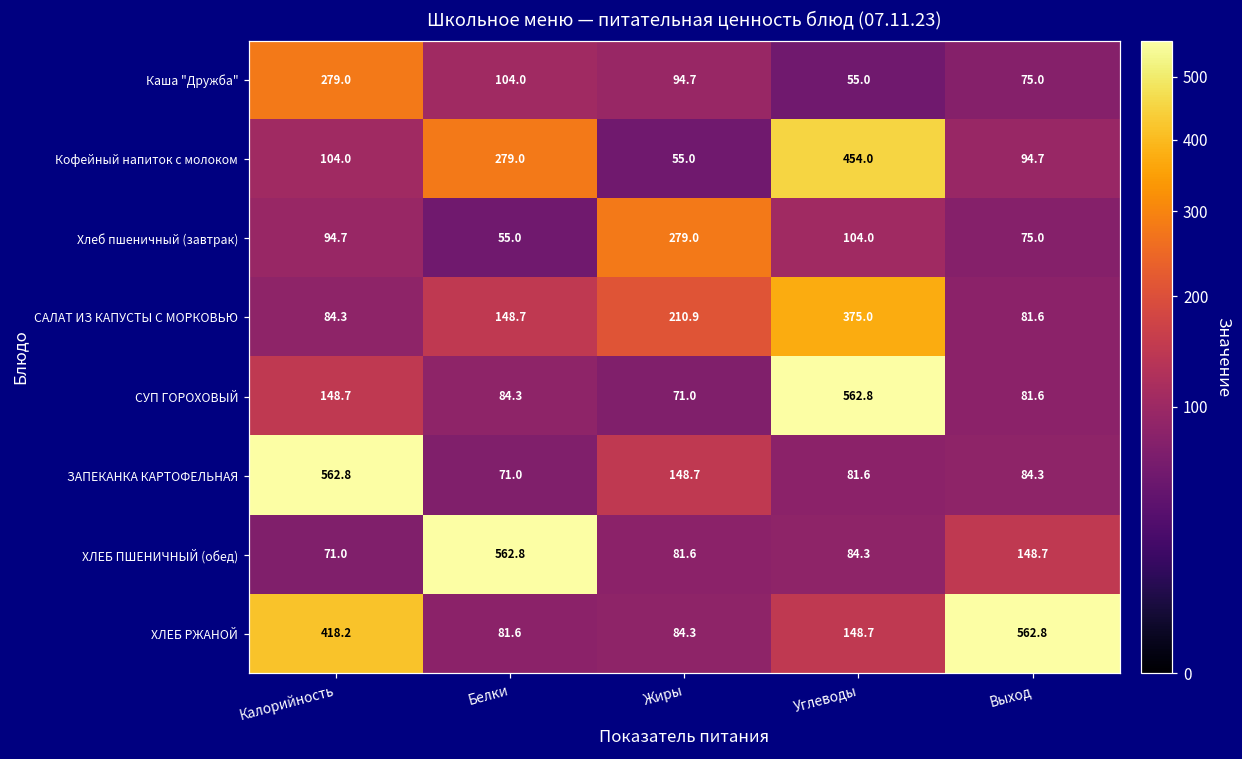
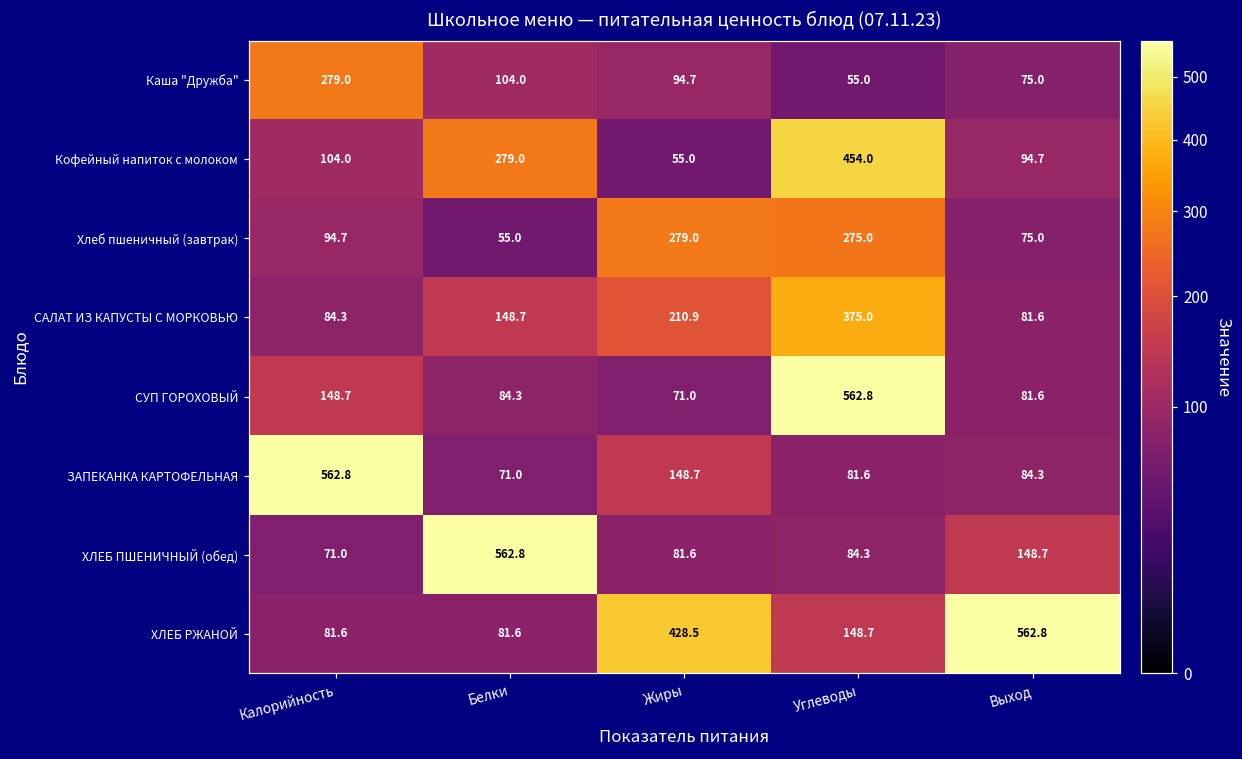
  {
    "Каша \"Дружба\"": {
      "Калорийность": 279.0,
      "Белки": 104.0,
      "Жиры": 94.7,
      "Углеводы": 55.0,
      "Выход": 75.0
    },
    "Кофейный напиток с молоком": {
      "Калорийность": 104.0,
      "Белки": 279.0,
      "Жиры": 55.0,
      "Углеводы": 454.0,
      "Выход": 94.7
    },
    "Хлеб пшеничный (завтрак)": {
      "Калорийность": 94.7,
      "Белки": 55.0,
      "Жиры": 279.0,
-     "Углеводы": 104.0,
+     "Углеводы": 275.0,
      "Выход": 75.0
    },
    "САЛАТ ИЗ КАПУСТЫ С МОРКОВЬЮ": {
      "Калорийность": 84.3,
      "Белки": 148.7,
      "Жиры": 210.9,
      "Углеводы": 375.0,
      "Выход": 81.6
    },
    "СУП ГОРОХОВЫЙ": {
      "Калорийность": 148.7,
      "Белки": 84.3,
      "Жиры": 71.0,
      "Углеводы": 562.8,
      "Выход": 81.6
    },
    "ЗАПЕКАНКА КАРТОФЕЛЬНАЯ": {
      "Калорийность": 562.8,
      "Белки": 71.0,
      "Жиры": 148.7,
      "Углеводы": 81.6,
      "Выход": 84.3
    },
    "ХЛЕБ ПШЕНИЧНЫЙ (обед)": {
      "Калорийность": 71.0,
      "Белки": 562.8,
      "Жиры": 81.6,
      "Углеводы": 84.3,
      "Выход": 148.7
    },
    "ХЛЕБ РЖАНОЙ": {
-     "Калорийность": 418.2,
+     "Калорийность": 81.6,
      "Белки": 81.6,
-     "Жиры": 84.3,
+     "Жиры": 428.5,
      "Углеводы": 148.7,
      "Выход": 562.8
    }
  }
